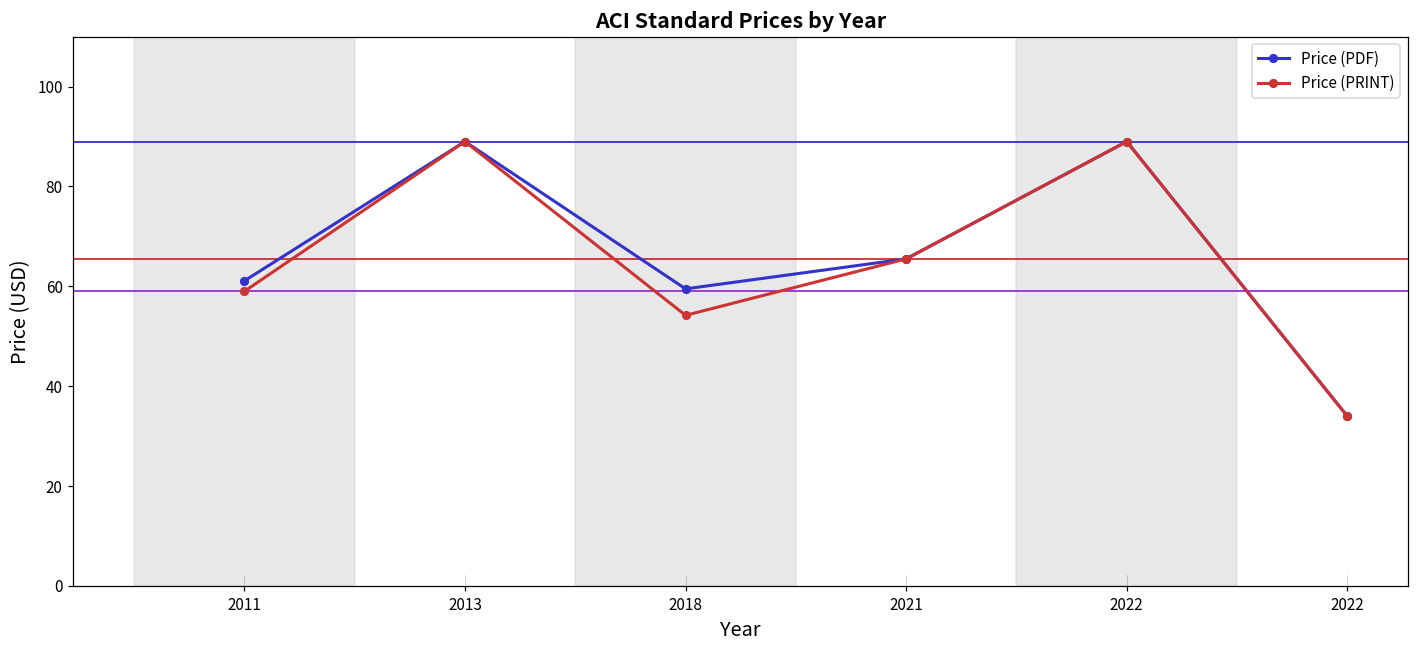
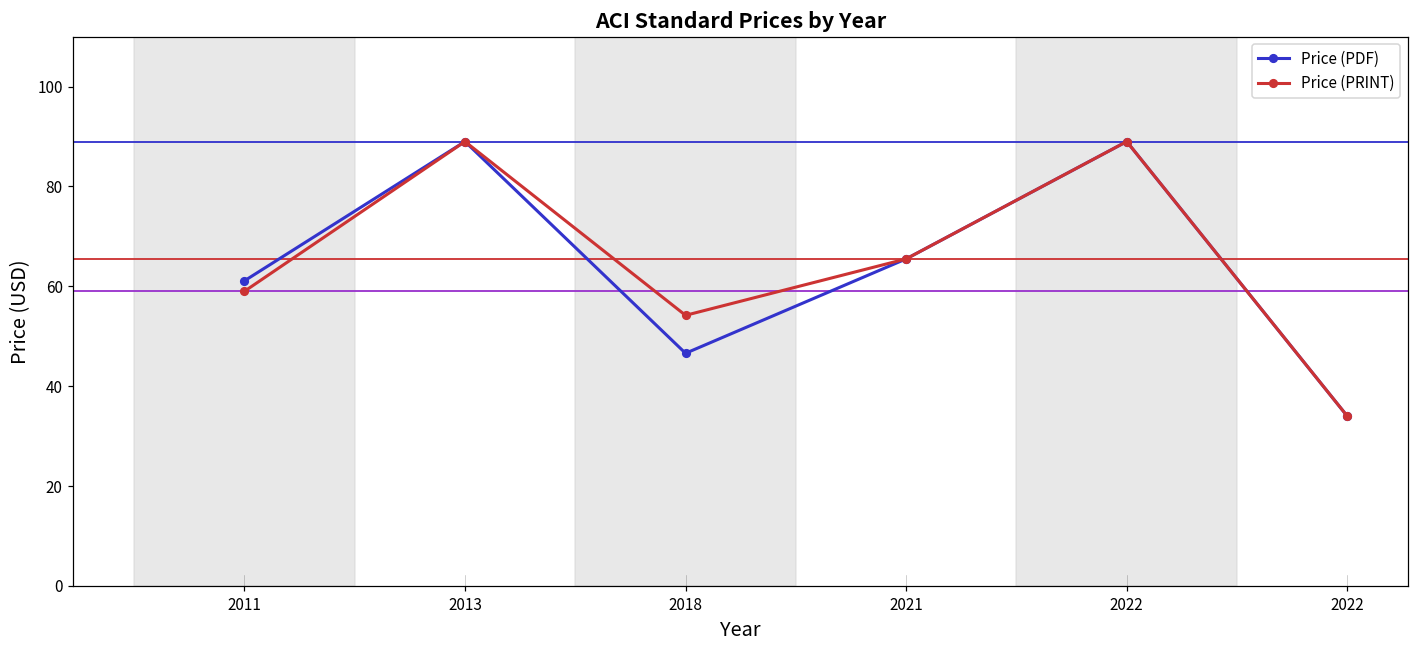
  {
    "Price (PDF)": {
      "2011": 61,
-     "2018": 60
+     "2018": 47
    },
    "Price (PRINT)": {
      "2011": 59,
      "2018": 54
    }
  }
